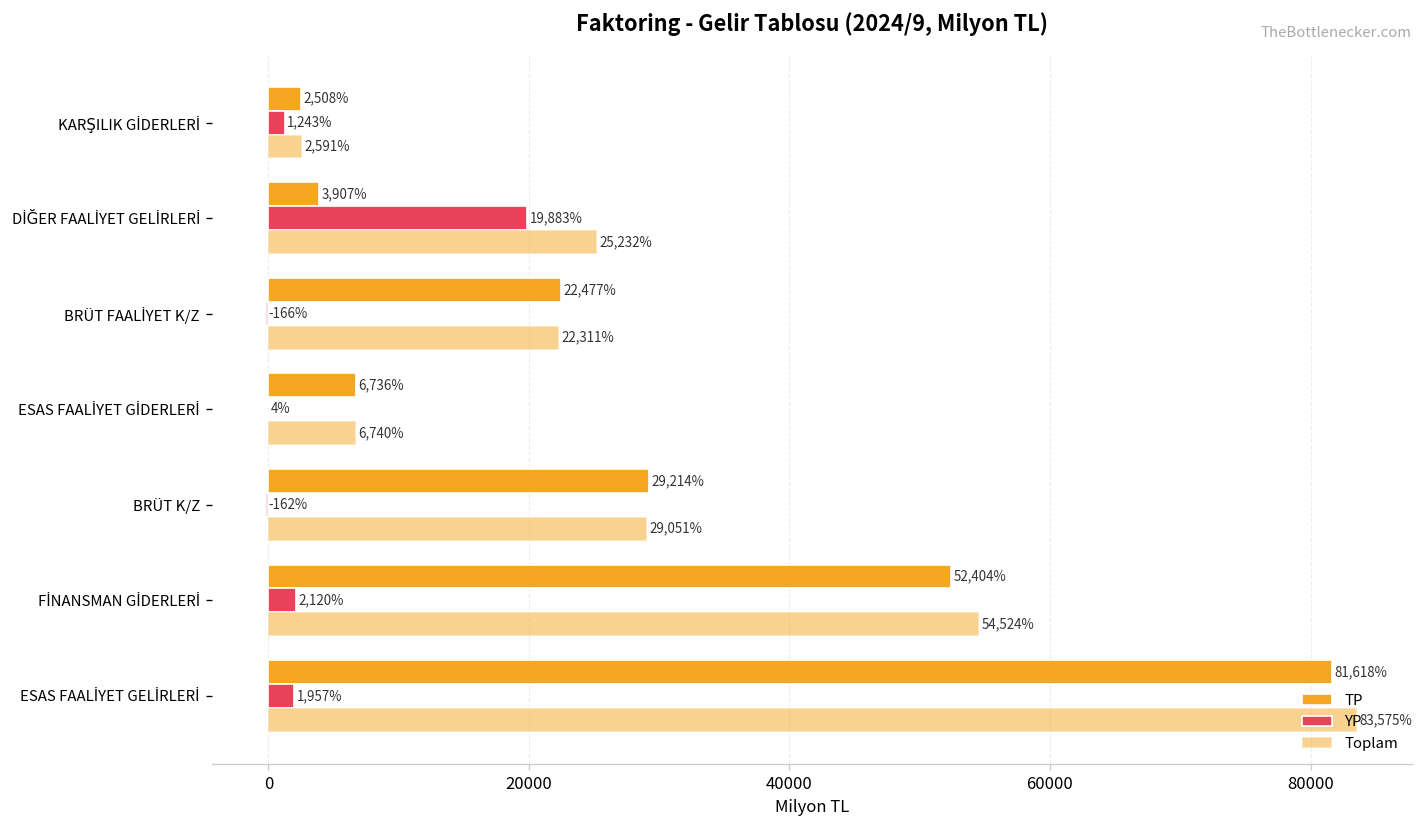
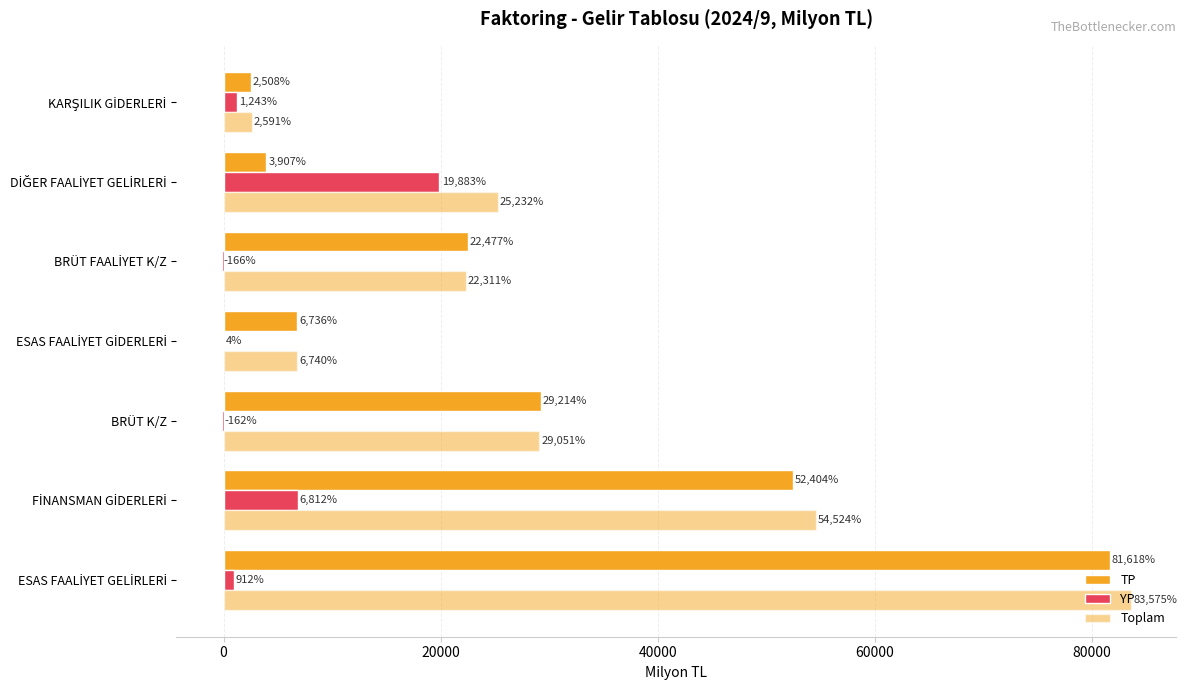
  {
    "YP": {
      "KARŞILIK GİDERLERİ": "1,243%",
      "DİĞER FAALİYET GELİRLERİ": "19,883%",
      "BRÜT FAALİYET K/Z": "-166%",
      "ESAS FAALİYET GİDERLERİ": "4%",
      "BRÜT K/Z": "-162%",
-     "FİNANSMAN GİDERLERİ": "2,120%",
-     "ESAS FAALİYET GELİRLERİ": "1,957%"
+     "FİNANSMAN GİDERLERİ": "6,812%",
+     "ESAS FAALİYET GELİRLERİ": "912%"
    }
  }
